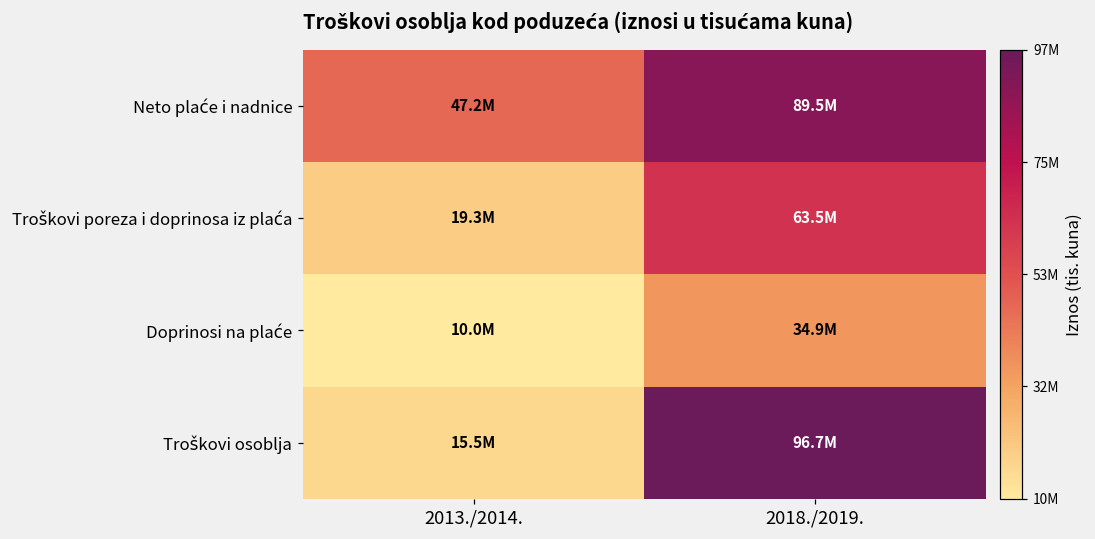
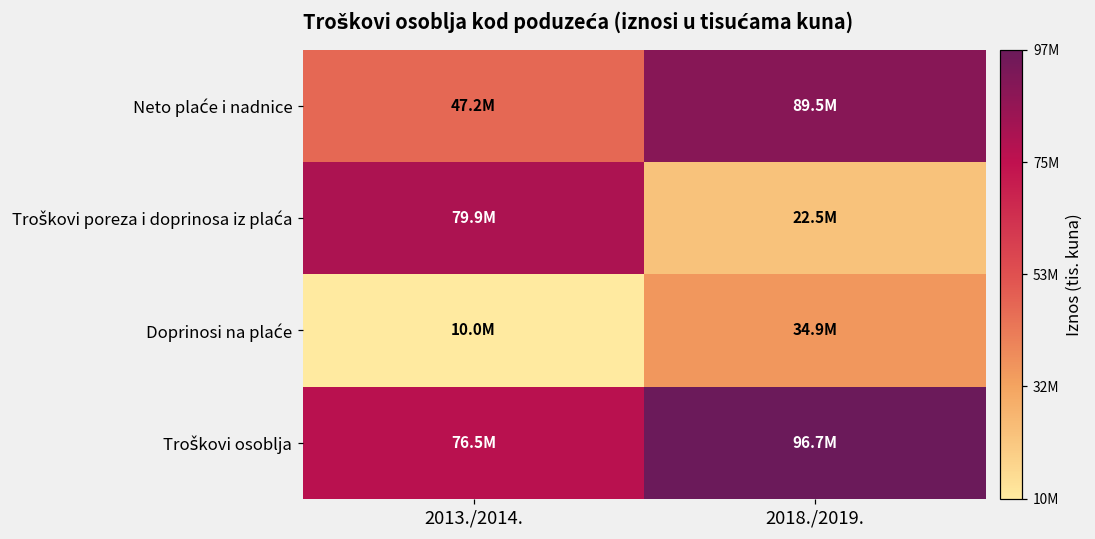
  {
    "Neto plaće i nadnice": {
      "2013./2014.": "47.2M",
      "2018./2019.": "89.5M"
    },
    "Troškovi poreza i doprinosa iz plaća": {
-     "2013./2014.": "19.3M",
-     "2018./2019.": "63.5M"
+     "2013./2014.": "79.9M",
+     "2018./2019.": "22.5M"
    },
    "Doprinosi na plaće": {
      "2013./2014.": "10.0M",
      "2018./2019.": "34.9M"
    },
    "Troškovi osoblja": {
-     "2013./2014.": "15.5M",
+     "2013./2014.": "76.5M",
      "2018./2019.": "96.7M"
    }
  }
